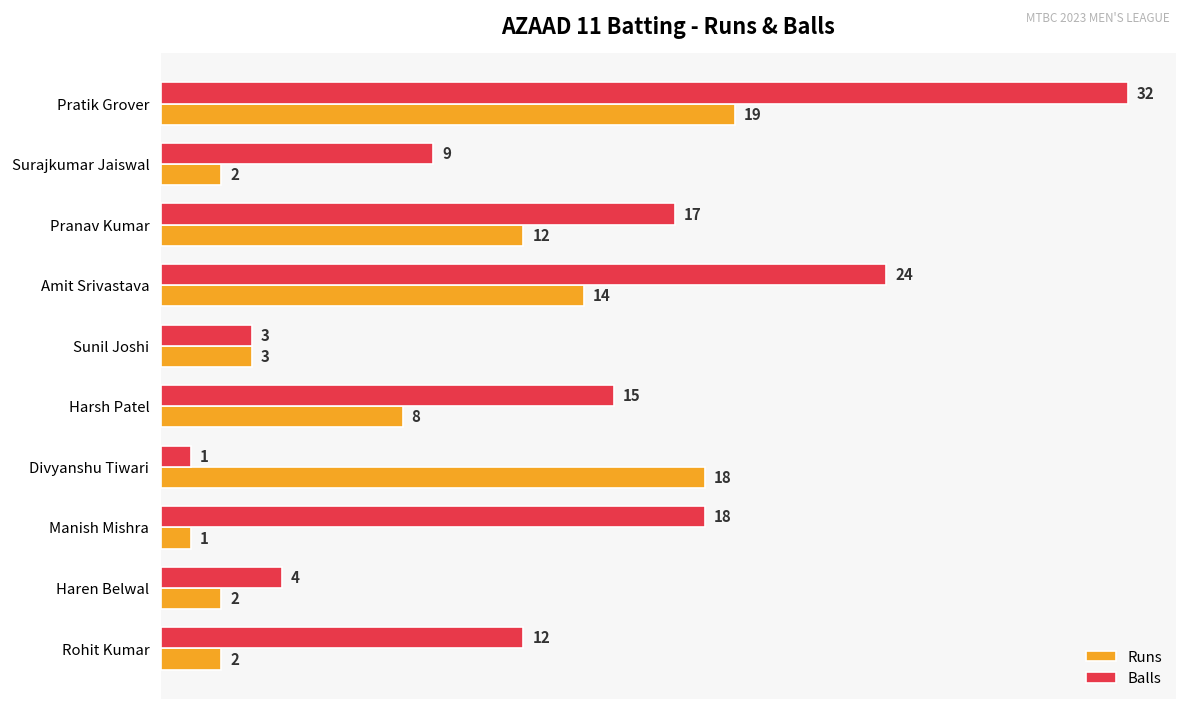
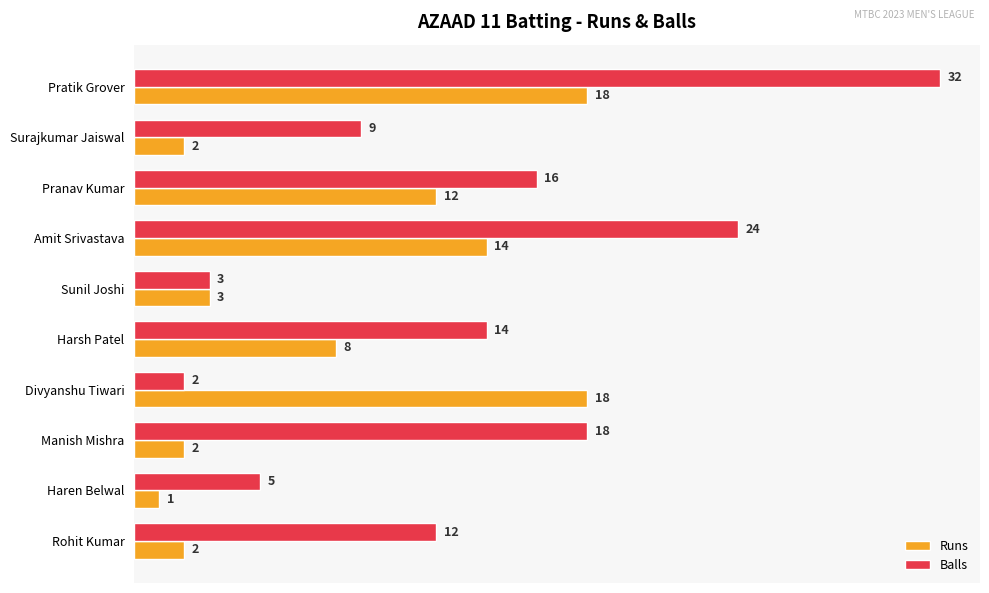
  {
    "Runs": {
-     "Pratik Grover": 19,
+     "Pratik Grover": 18,
      "Surajkumar Jaiswal": 2,
      "Pranav Kumar": 12,
      "Amit Srivastava": 14,
      "Sunil Joshi": 3,
      "Harsh Patel": 8,
      "Divyanshu Tiwari": 18,
-     "Manish Mishra": 1,
-     "Haren Belwal": 2,
+     "Manish Mishra": 2,
+     "Haren Belwal": 1,
      "Rohit Kumar": 2
    },
    "Balls": {
      "Pratik Grover": 32,
      "Surajkumar Jaiswal": 9,
-     "Pranav Kumar": 17,
+     "Pranav Kumar": 16,
      "Amit Srivastava": 24,
      "Sunil Joshi": 3,
-     "Harsh Patel": 15,
-     "Divyanshu Tiwari": 1,
+     "Harsh Patel": 14,
+     "Divyanshu Tiwari": 2,
      "Manish Mishra": 18,
-     "Haren Belwal": 4,
+     "Haren Belwal": 5,
      "Rohit Kumar": 12
    }
  }
